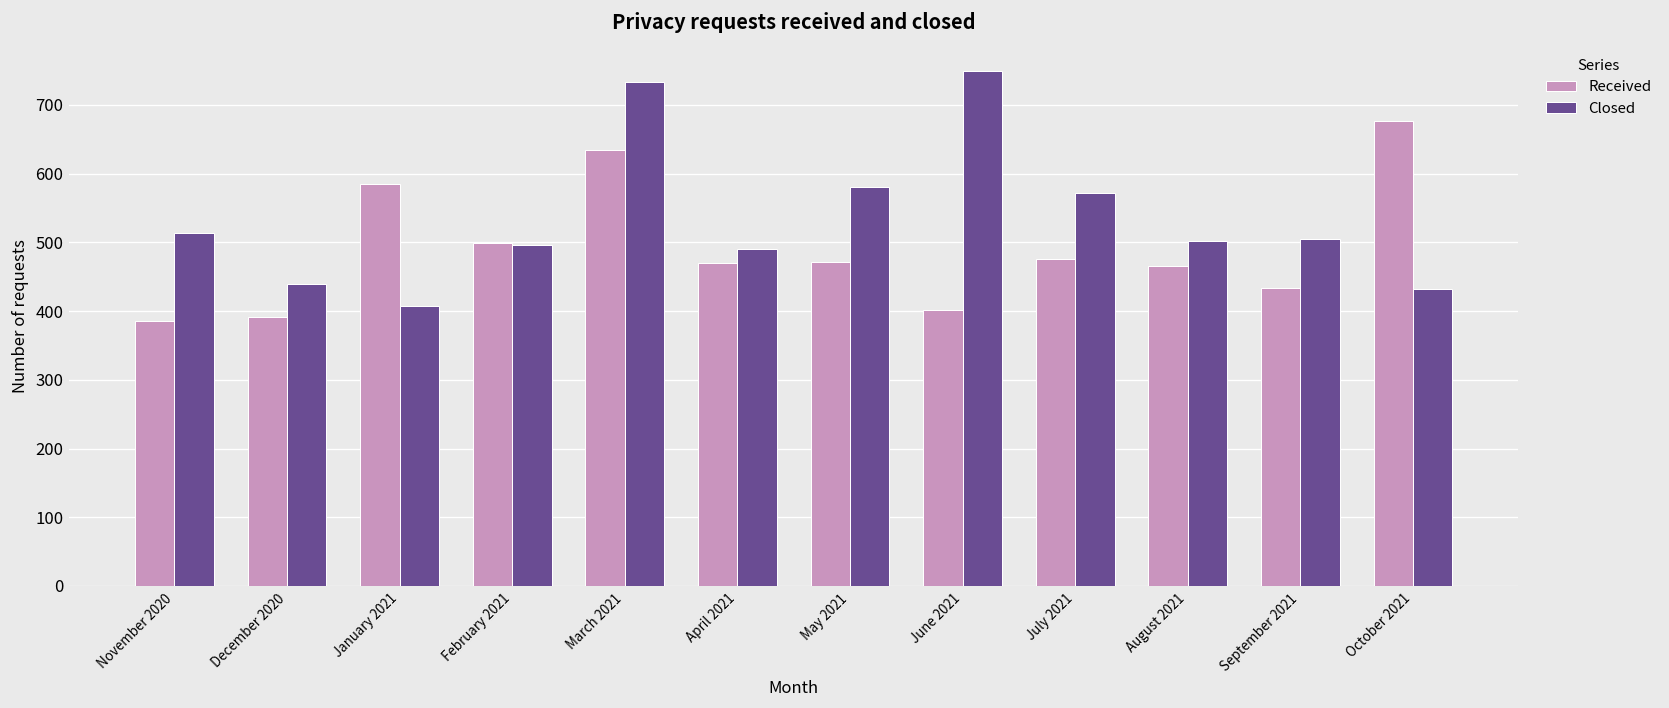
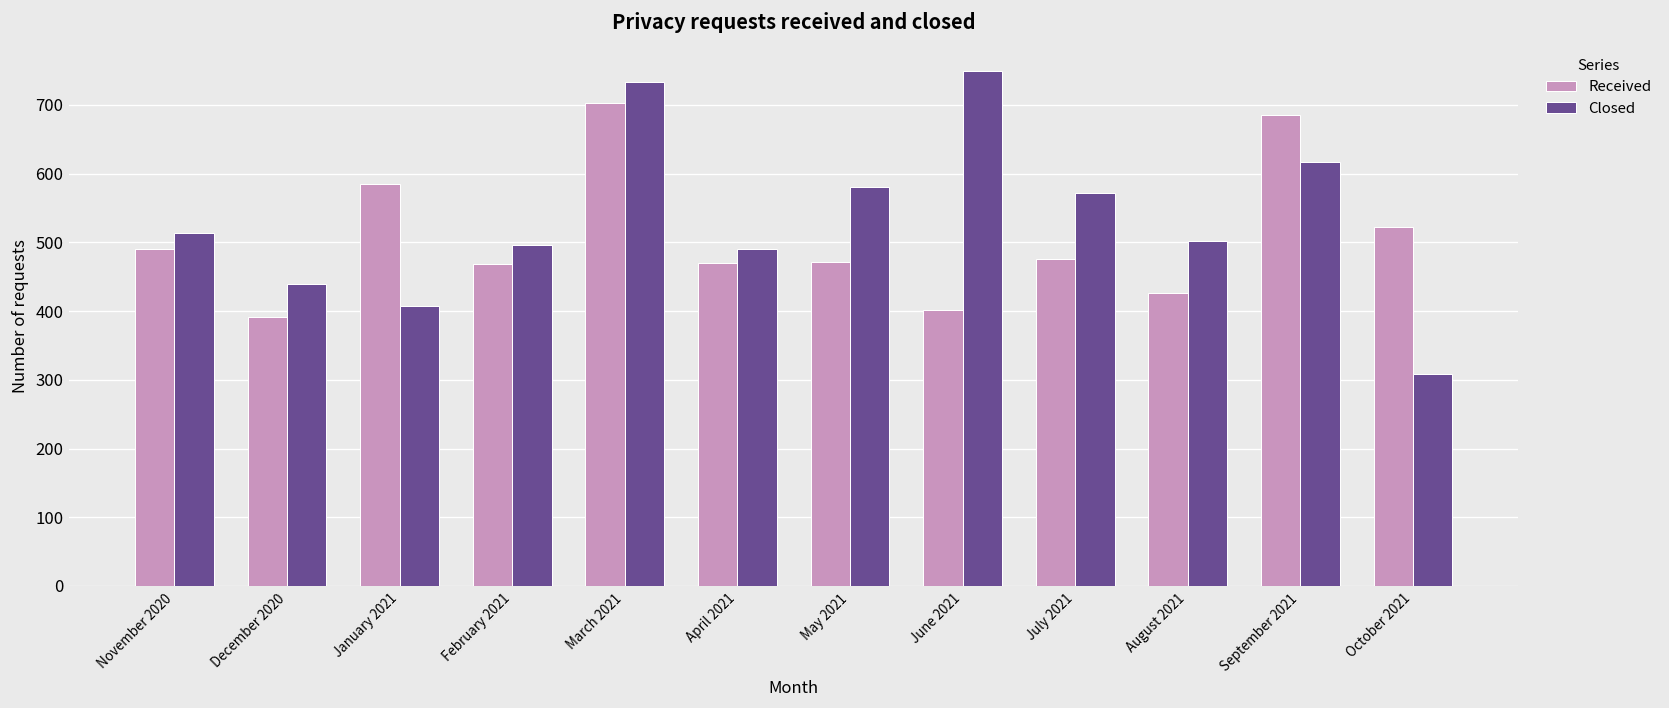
  {
    "Received": {
-     "November 2020": 390,
+     "November 2020": 490,
      "December 2020": 390,
      "January 2021": 590,
-     "February 2021": 500,
-     "March 2021": 630,
+     "February 2021": 470,
+     "March 2021": 700,
      "April 2021": 470,
      "May 2021": 470,
      "June 2021": 400,
      "July 2021": 480,
-     "August 2021": 470,
-     "September 2021": 430,
-     "October 2021": 680
+     "August 2021": 430,
+     "September 2021": 690,
+     "October 2021": 520
    },
    "Closed": {
      "November 2020": 510,
      "December 2020": 440,
      "January 2021": 410,
      "February 2021": 500,
      "March 2021": 730,
      "April 2021": 490,
      "May 2021": 580,
      "June 2021": 750,
      "July 2021": 570,
      "August 2021": 500,
-     "September 2021": 510,
-     "October 2021": 430
+     "September 2021": 620,
+     "October 2021": 310
    }
  }
